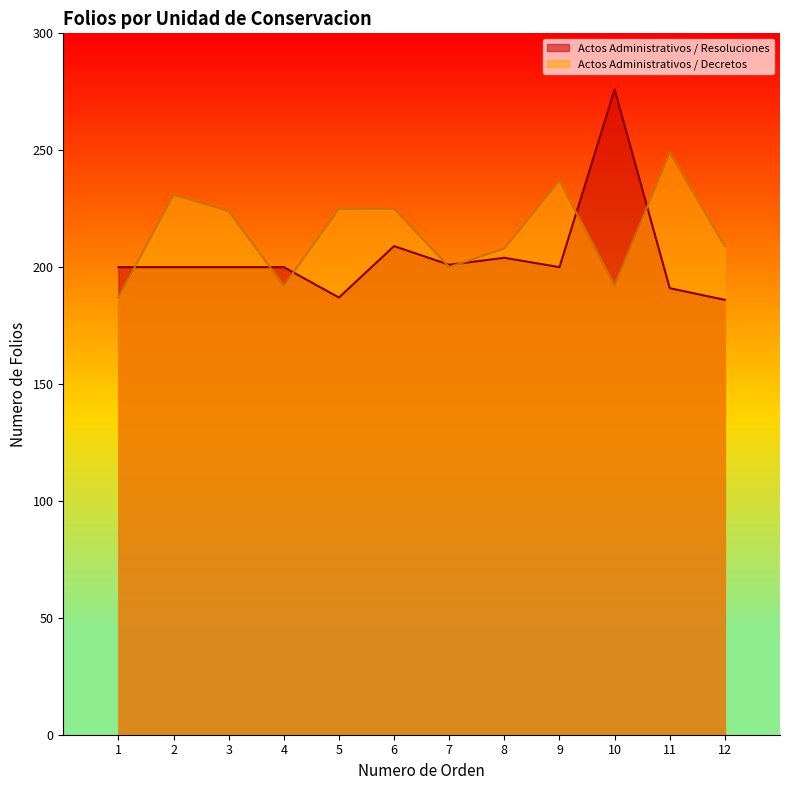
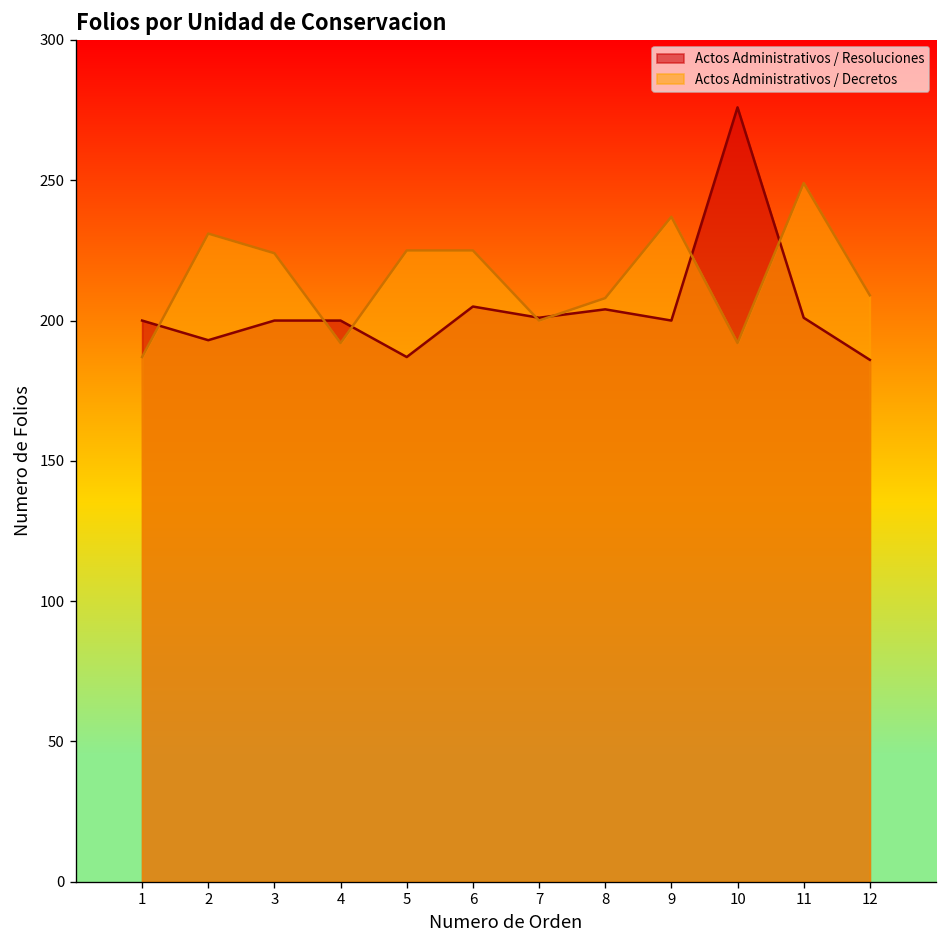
  {
    "Actos Administrativos / Resoluciones": {
      "1": 200,
-     "2": 200,
+     "2": 193,
      "3": 200,
      "4": 200,
      "5": 187,
-     "6": 209,
+     "6": 205,
      "8": 204,
      "9": 200,
      "10": 276,
-     "11": 191,
+     "11": 201,
      "12": 186
    },
    "Actos Administrativos / Decretos": {
      "1": 187,
      "2": 231,
      "3": 224,
      "4": 192,
      "5": 225,
      "6": 225,
      "8": 208,
      "9": 237,
      "10": 192,
      "11": 249,
      "12": 209
    }
  }
